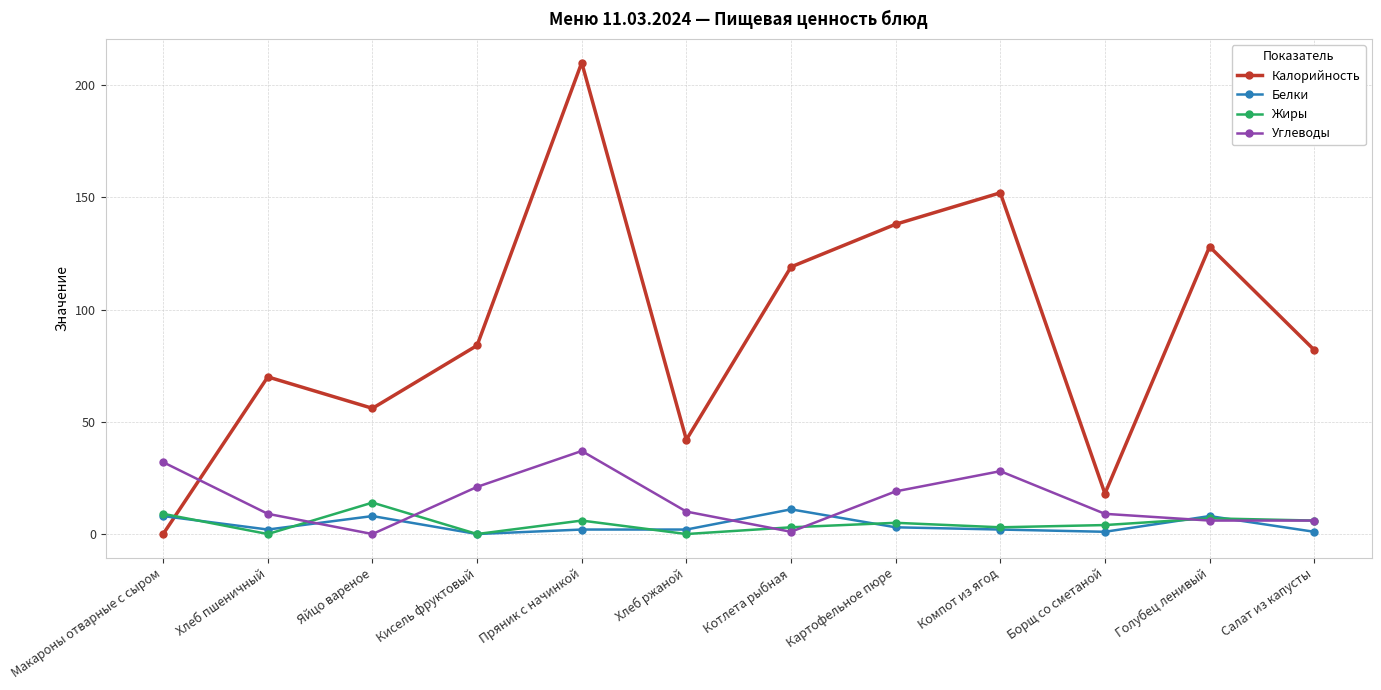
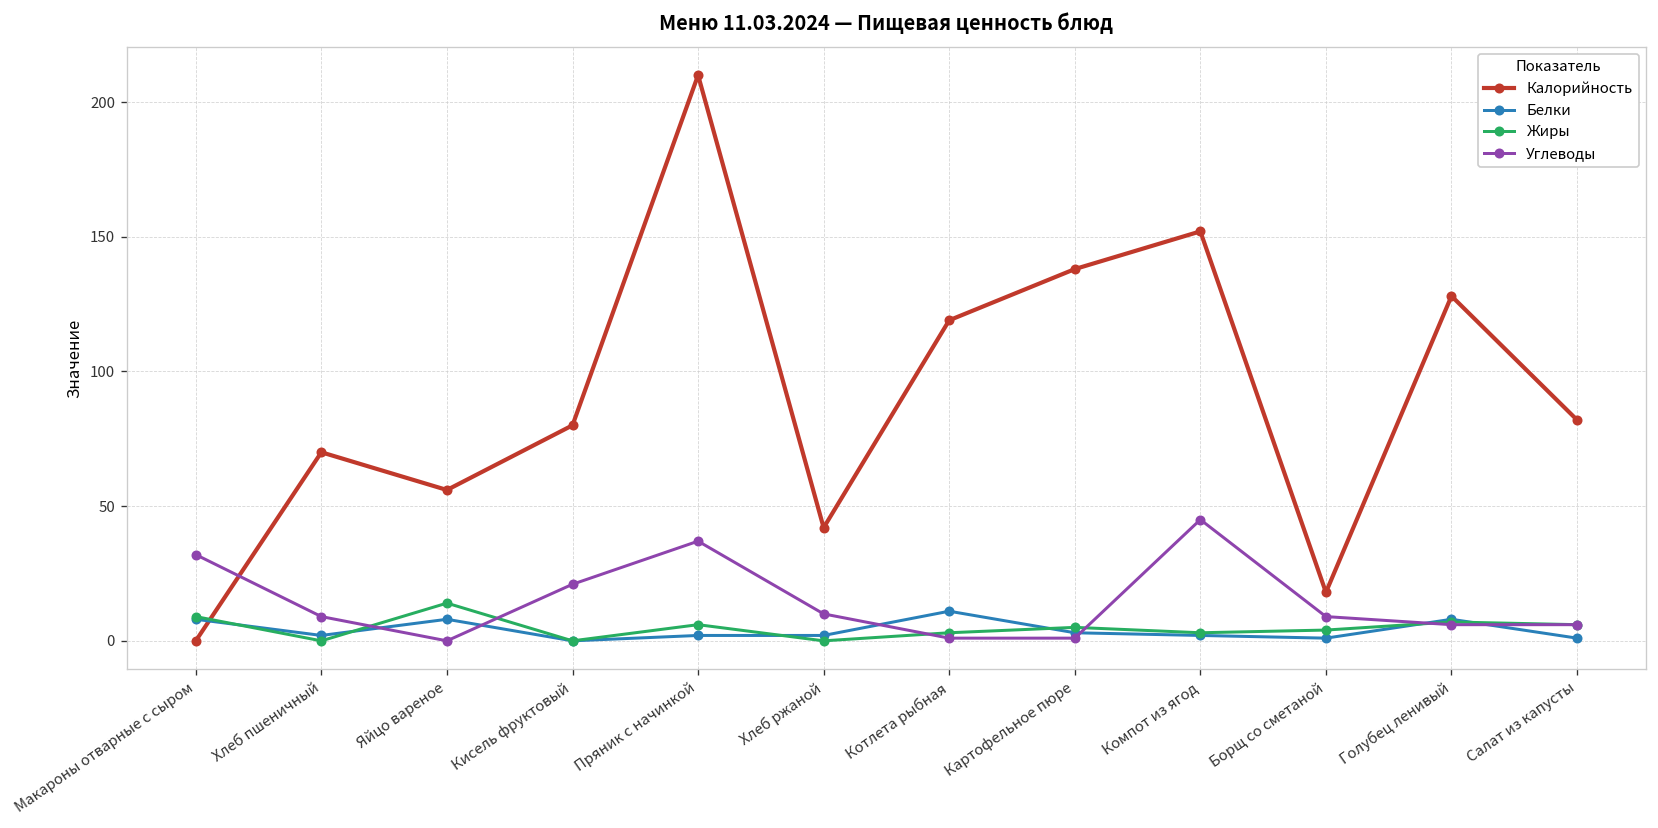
  {
    "Калорийность": {
      "Макароны отварные с сыром": 0,
      "Хлеб пшеничный": 70,
      "Яйцо вареное": 56,
-     "Кисель фруктовый": 84,
+     "Кисель фруктовый": 80,
      "Пряник с начинкой": 210,
      "Хлеб ржаной": 42,
      "Котлета рыбная": 119,
      "Картофельное пюре": 138,
      "Компот из ягод": 152,
      "Борщ со сметаной": 18,
      "Голубец ленивый": 128,
      "Салат из капусты": 82
    },
    "Белки": {
      "Хлеб пшеничный": 2,
      "Яйцо вареное": 8,
      "Пряник с начинкой": 2,
      "Хлеб ржаной": 2,
      "Котлета рыбная": 11,
      "Картофельное пюре": 3,
      "Борщ со сметаной": 1,
      "Салат из капусты": 1
    },
    "Жиры": {
      "Хлеб пшеничный": 0,
      "Яйцо вареное": 14,
      "Пряник с начинкой": 6,
      "Хлеб ржаной": 0,
      "Котлета рыбная": 3,
      "Картофельное пюре": 5,
      "Борщ со сметаной": 4
    },
    "Углеводы": {
      "Макароны отварные с сыром": 32,
      "Хлеб пшеничный": 9,
      "Яйцо вареное": 0,
      "Кисель фруктовый": 21,
      "Пряник с начинкой": 37,
      "Хлеб ржаной": 10,
      "Котлета рыбная": 1,
-     "Картофельное пюре": 19,
-     "Компот из ягод": 28,
+     "Картофельное пюре": 1,
+     "Компот из ягод": 45,
      "Борщ со сметаной": 9
    }
  }
